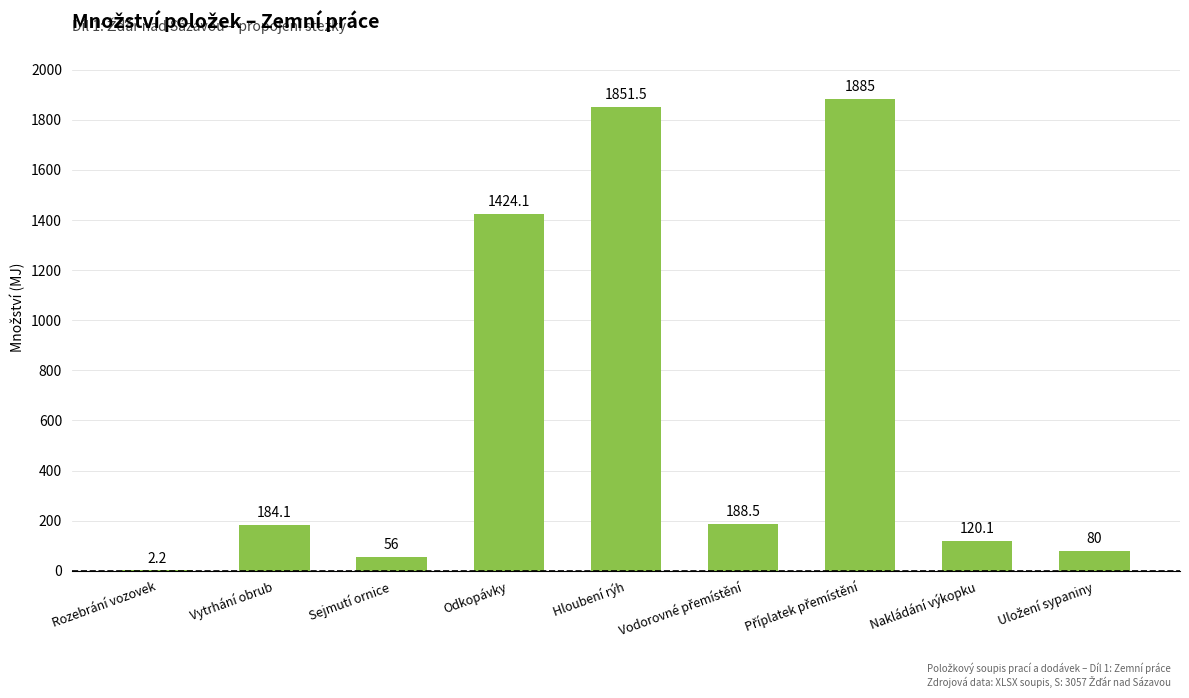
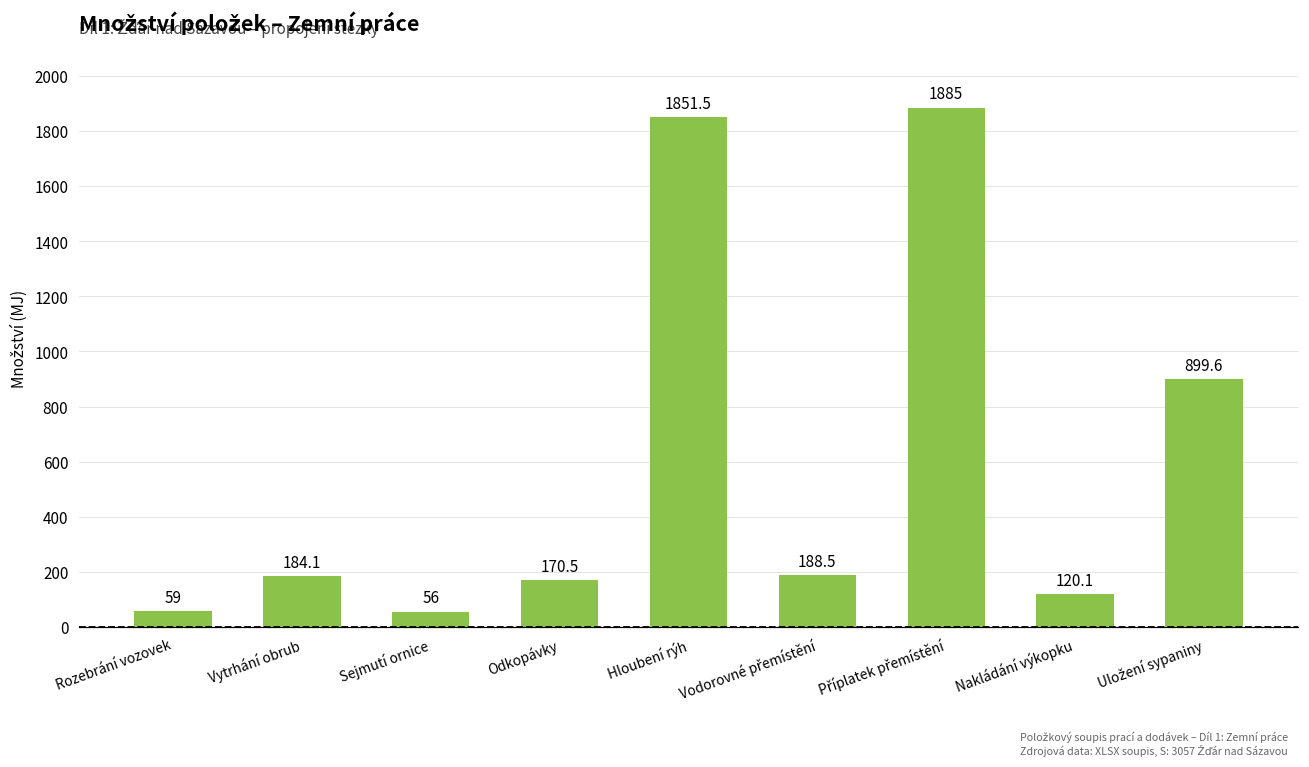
  {
-   "Rozebrání vozovek": 2.2,
+   "Rozebrání vozovek": 59,
    "Vytrhání obrub": 184.1,
    "Sejmutí ornice": 56,
-   "Odkopávky": 1424.1,
+   "Odkopávky": 170.5,
    "Hloubení rýh": 1851.5,
    "Vodorovné přemístění": 188.5,
    "Příplatek přemístění": 1885,
    "Nakládání výkopku": 120.1,
-   "Uložení sypaniny": 80
+   "Uložení sypaniny": 899.6
  }
